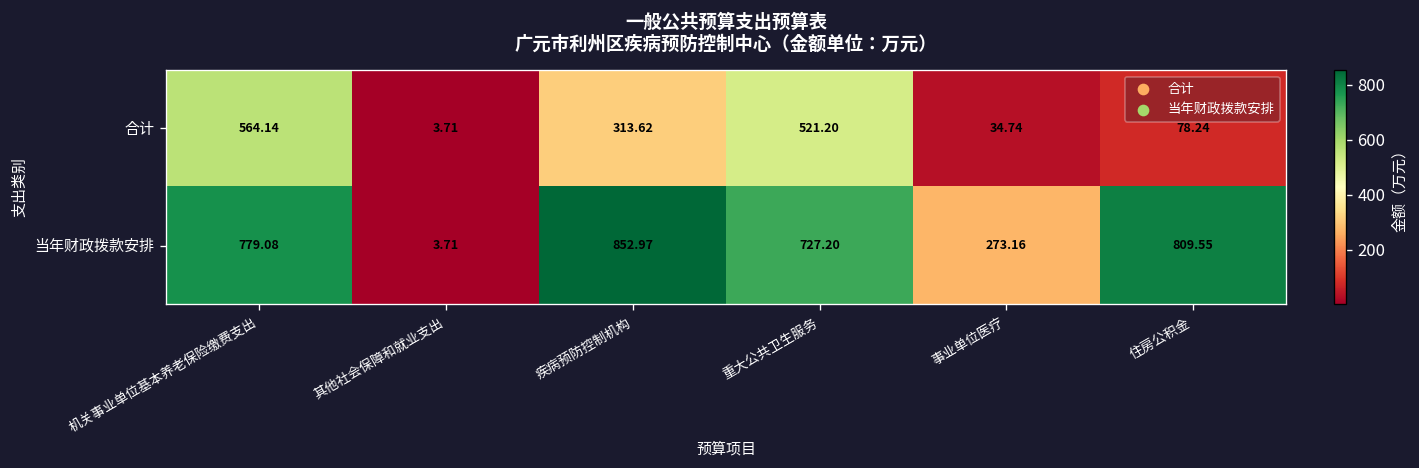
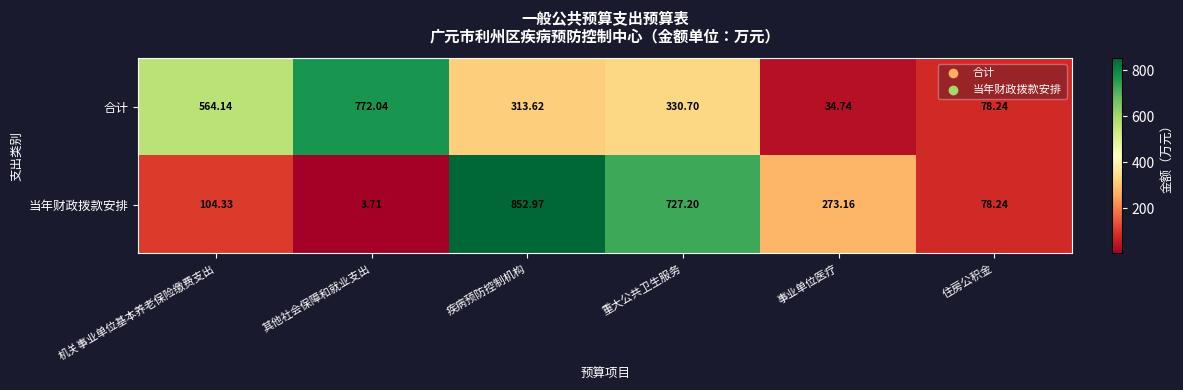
  {
    "合计": {
      "机关事业单位基本养老保险缴费支出": 564.14,
-     "其他社会保障和就业支出": 3.71,
+     "其他社会保障和就业支出": 772.04,
      "疾病预防控制机构": 313.62,
-     "重大公共卫生服务": 521.20,
+     "重大公共卫生服务": 330.70,
      "事业单位医疗": 34.74,
      "住房公积金": 78.24
    },
    "当年财政拨款安排": {
-     "机关事业单位基本养老保险缴费支出": 779.08,
+     "机关事业单位基本养老保险缴费支出": 104.33,
      "其他社会保障和就业支出": 3.71,
      "疾病预防控制机构": 852.97,
      "重大公共卫生服务": 727.20,
      "事业单位医疗": 273.16,
-     "住房公积金": 809.55
+     "住房公积金": 78.24
    }
  }
